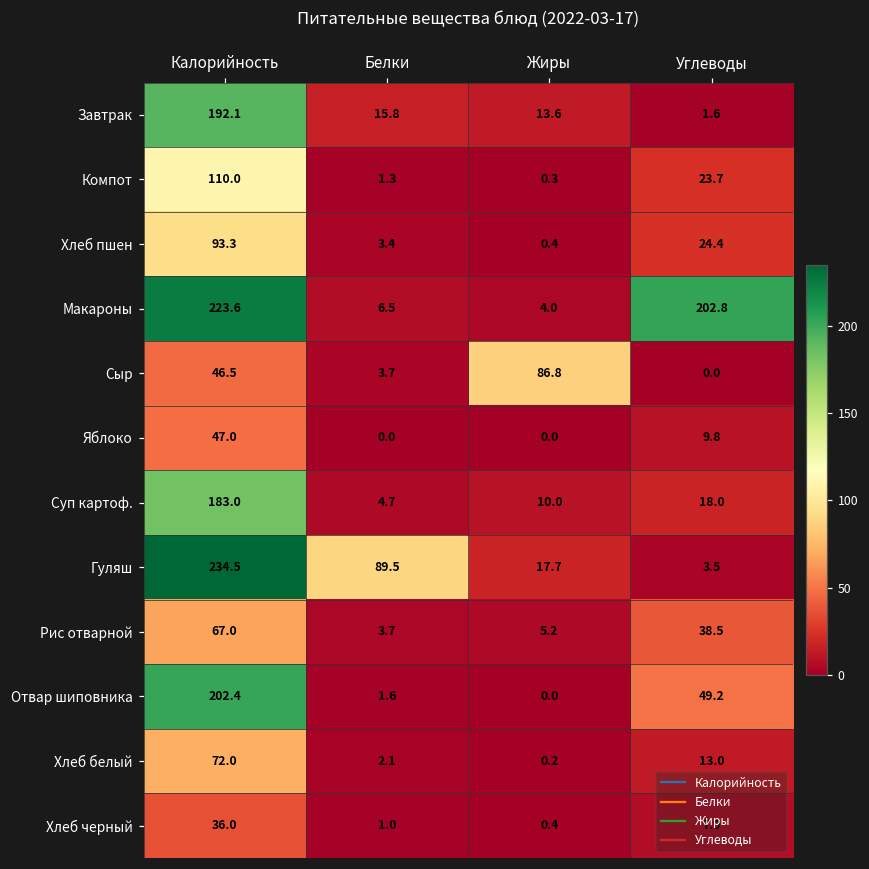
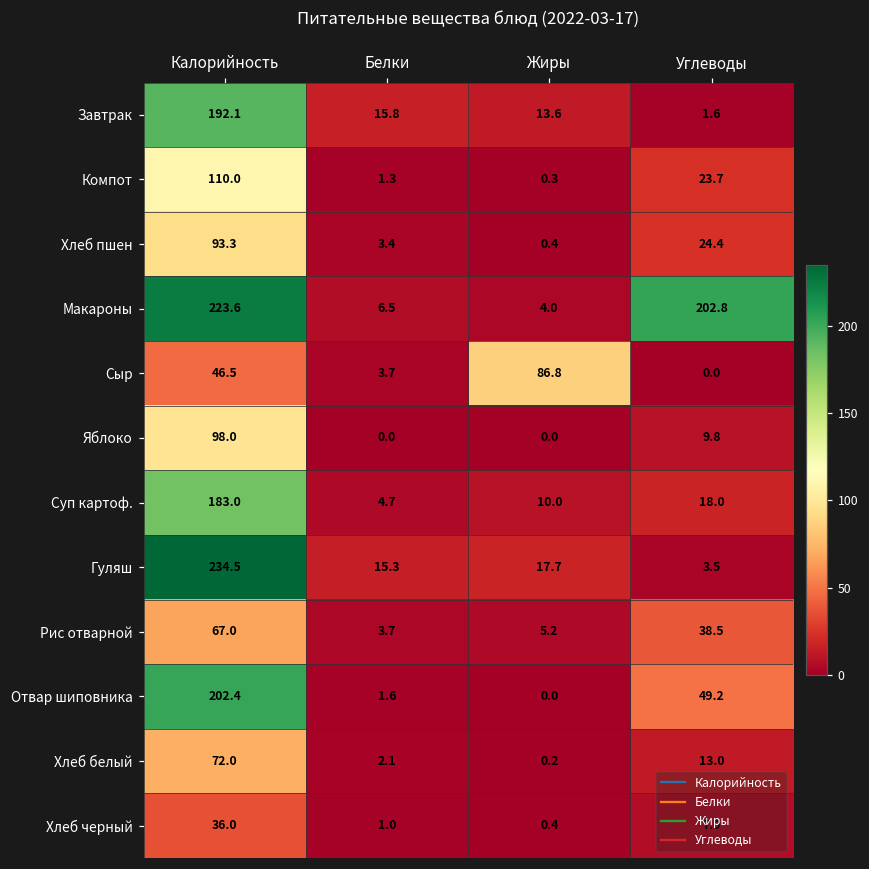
  {
    "Завтрак": {
      "Калорийность": 192.1,
      "Белки": 15.8,
      "Жиры": 13.6,
      "Углеводы": 1.6
    },
    "Компот": {
      "Калорийность": 110.0,
      "Белки": 1.3,
      "Жиры": 0.3,
      "Углеводы": 23.7
    },
    "Хлеб пшен": {
      "Калорийность": 93.3,
      "Белки": 3.4,
      "Жиры": 0.4,
      "Углеводы": 24.4
    },
    "Макароны": {
      "Калорийность": 223.6,
      "Белки": 6.5,
      "Жиры": 4.0,
      "Углеводы": 202.8
    },
    "Сыр": {
      "Калорийность": 46.5,
      "Белки": 3.7,
      "Жиры": 86.8,
      "Углеводы": 0.0
    },
    "Яблоко": {
-     "Калорийность": 47.0,
+     "Калорийность": 98.0,
      "Белки": 0.0,
      "Жиры": 0.0,
      "Углеводы": 9.8
    },
    "Суп картоф.": {
      "Калорийность": 183.0,
      "Белки": 4.7,
      "Жиры": 10.0,
      "Углеводы": 18.0
    },
    "Гуляш": {
      "Калорийность": 234.5,
-     "Белки": 89.5,
+     "Белки": 15.3,
      "Жиры": 17.7,
      "Углеводы": 3.5
    },
    "Рис отварной": {
      "Калорийность": 67.0,
      "Белки": 3.7,
      "Жиры": 5.2,
      "Углеводы": 38.5
    },
    "Отвар шиповника": {
      "Калорийность": 202.4,
      "Белки": 1.6,
      "Жиры": 0.0,
      "Углеводы": 49.2
    },
    "Хлеб белый": {
      "Калорийность": 72.0,
      "Белки": 2.1,
      "Жиры": 0.2,
      "Углеводы": 13.0
    },
    "Хлеб черный": {
      "Калорийность": 36.0,
      "Белки": 1.0,
      "Жиры": 0.4
    }
  }
